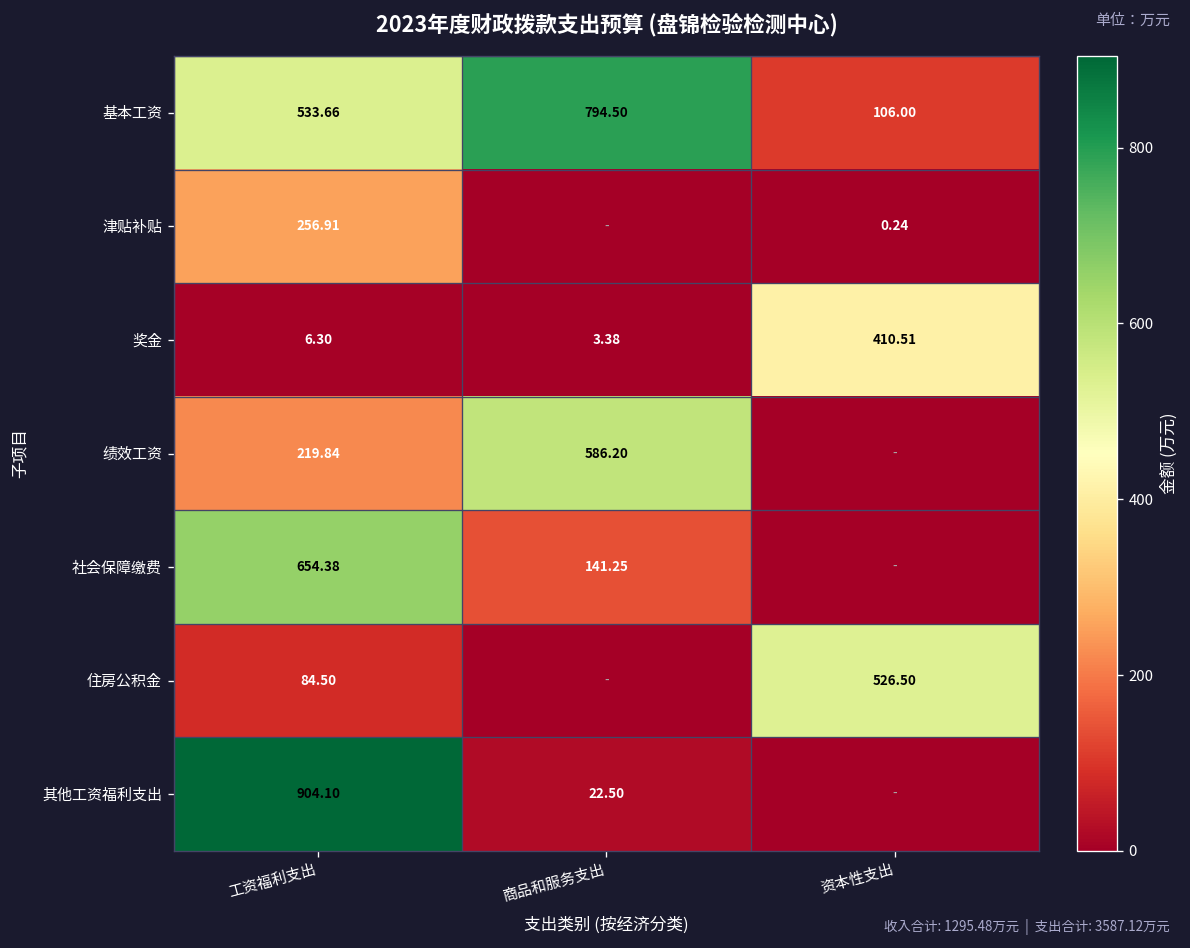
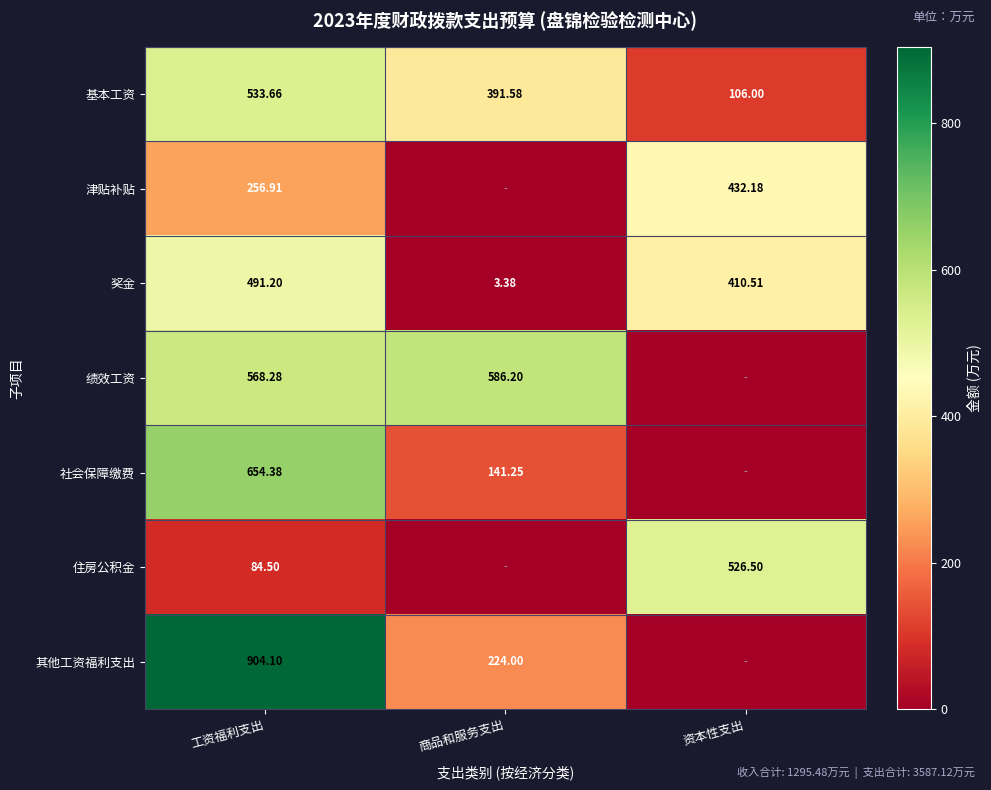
  {
    "基本工资": {
      "工资福利支出": 533.66,
-     "商品和服务支出": 794.50,
+     "商品和服务支出": 391.58,
      "资本性支出": 106.00
    },
    "津贴补贴": {
      "工资福利支出": 256.91,
-     "资本性支出": 0.24
+     "资本性支出": 432.18
    },
    "奖金": {
-     "工资福利支出": 6.30,
+     "工资福利支出": 491.20,
      "商品和服务支出": 3.38,
      "资本性支出": 410.51
    },
    "绩效工资": {
-     "工资福利支出": 219.84,
+     "工资福利支出": 568.28,
      "商品和服务支出": 586.20
    },
    "社会保障缴费": {
      "工资福利支出": 654.38,
      "商品和服务支出": 141.25
    },
    "住房公积金": {
      "工资福利支出": 84.50,
      "资本性支出": 526.50
    },
    "其他工资福利支出": {
      "工资福利支出": 904.10,
-     "商品和服务支出": 22.50
+     "商品和服务支出": 224.00
    }
  }
